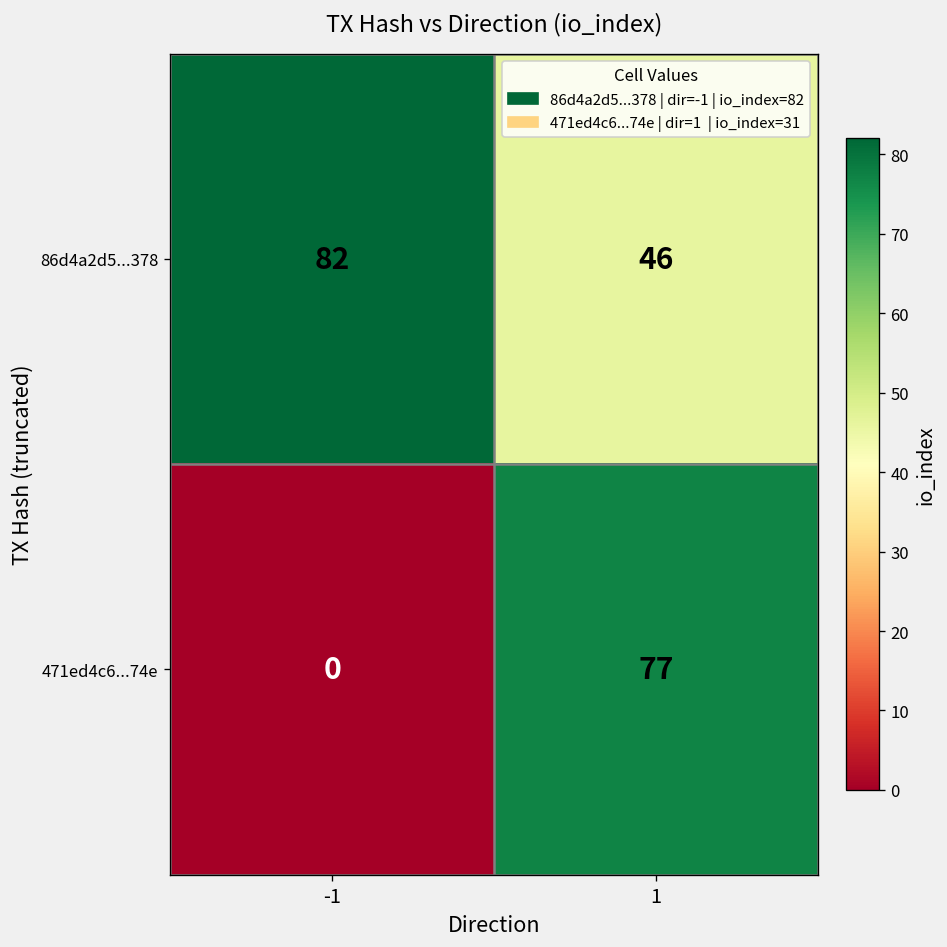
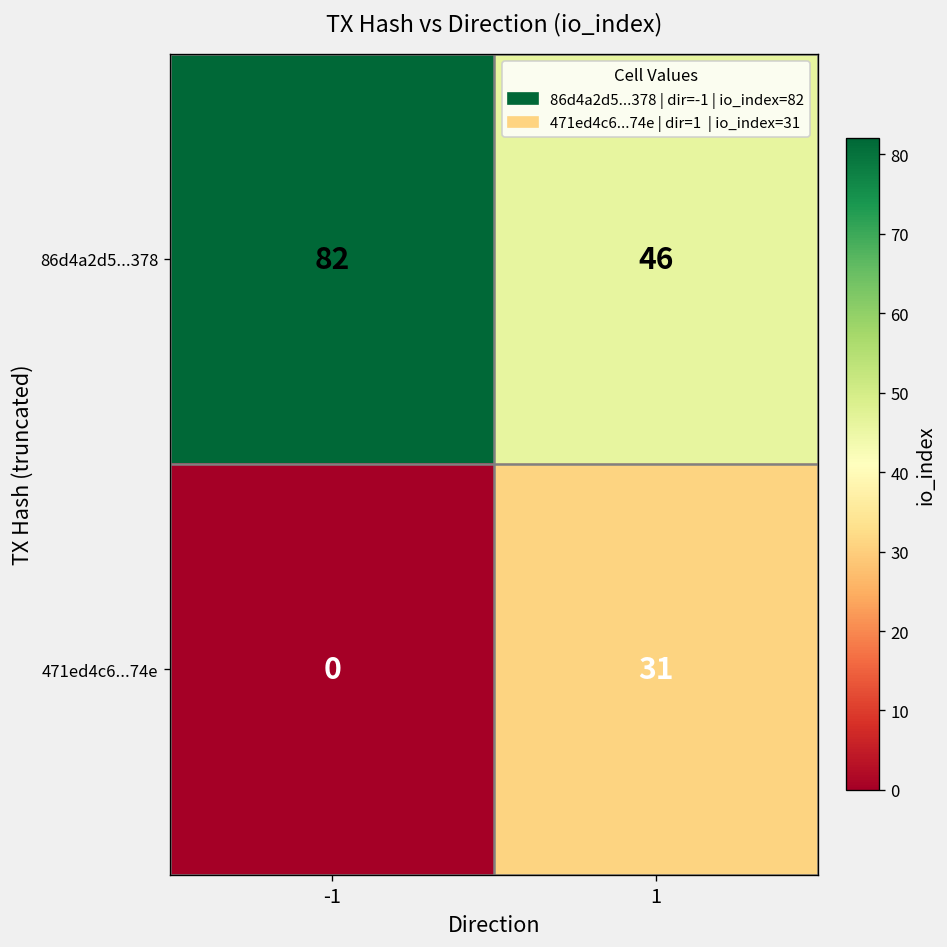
  {
    "86d4a2d5...378": {
      "-1": 82,
      "1": 46
    },
    "471ed4c6...74e": {
      "-1": 0,
-     "1": 77
+     "1": 31
    }
  }
